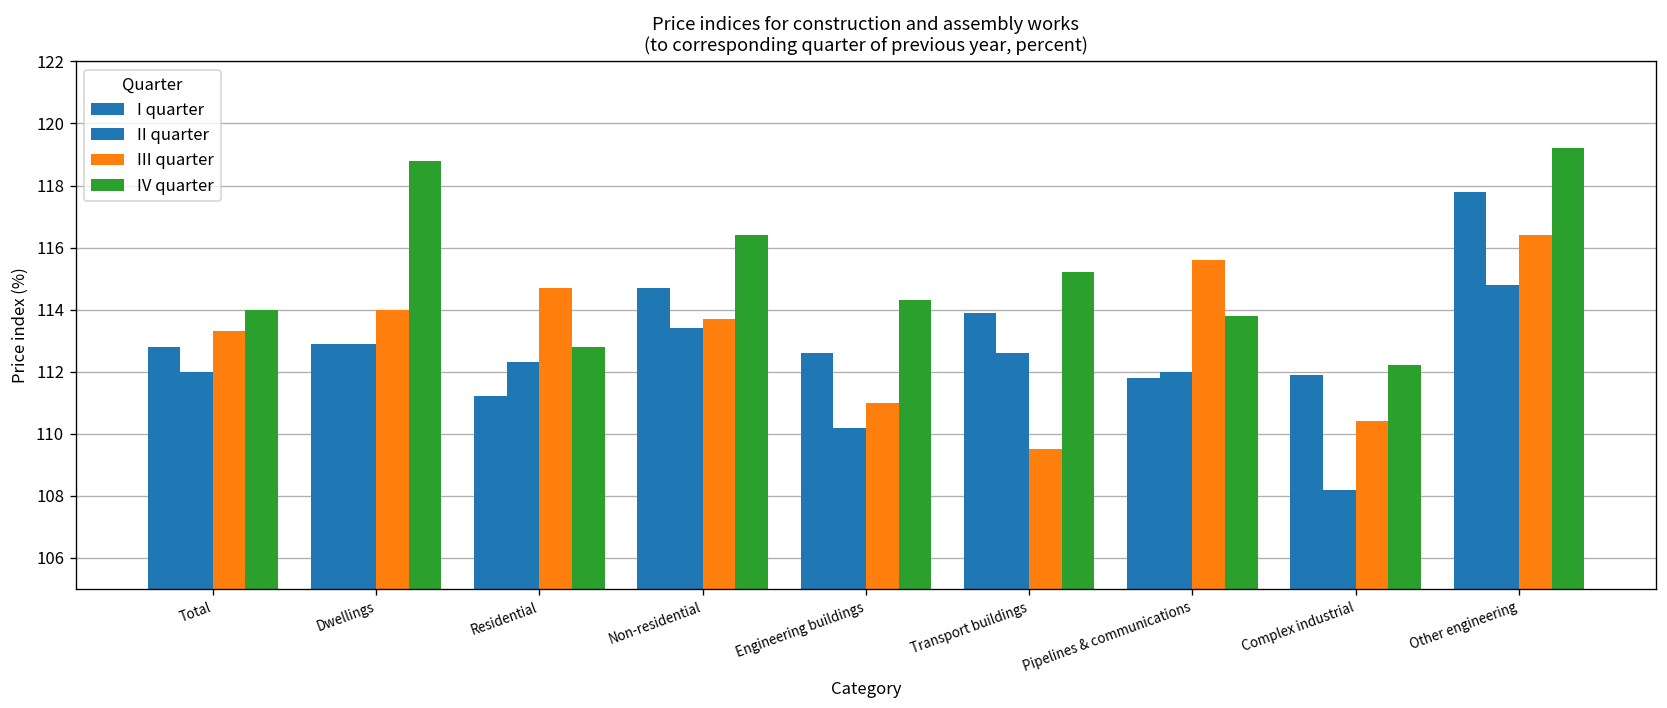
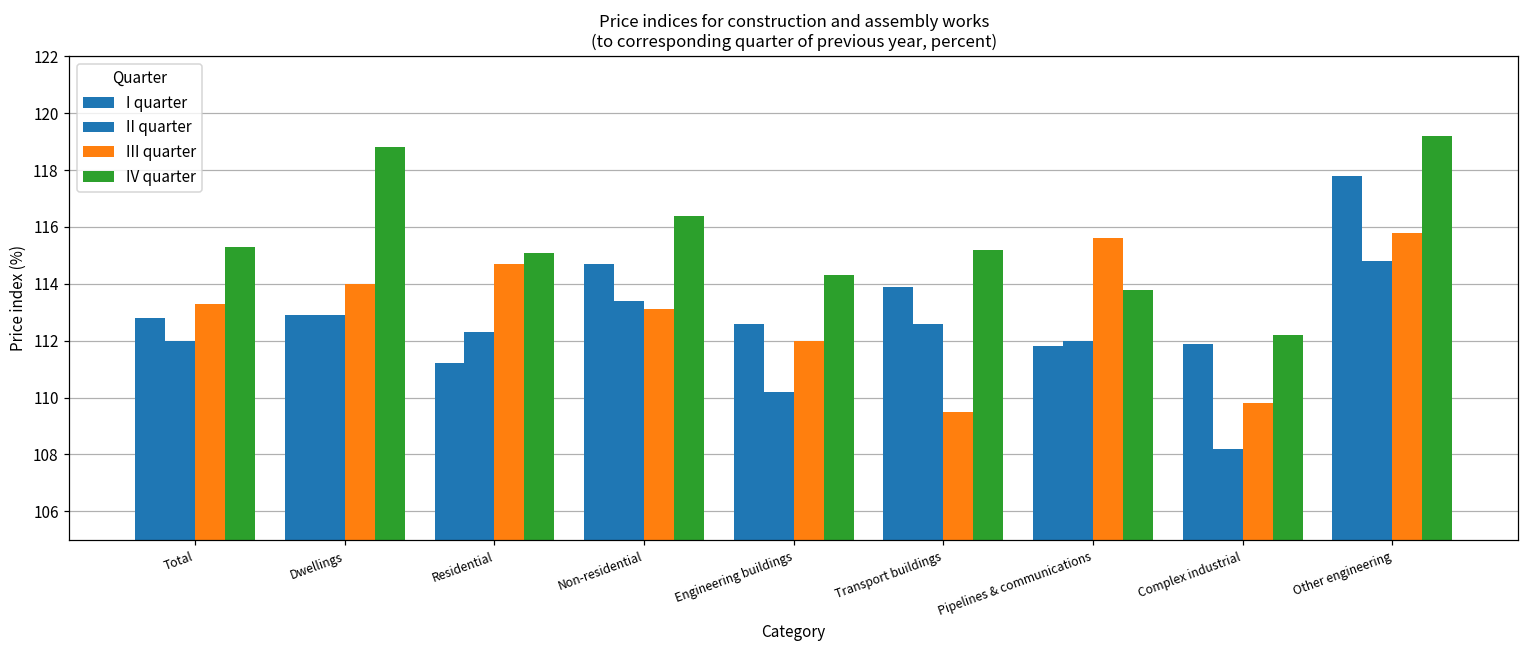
  {
    "III quarter": {
      "Total": 113.3,
      "Dwellings": 114.0,
      "Residential": 114.7,
-     "Non-residential": 113.7,
-     "Engineering buildings": 111,
+     "Non-residential": 113.1,
+     "Engineering buildings": 112,
      "Transport buildings": 109.5,
      "Pipelines & communications": 115.6,
-     "Complex industrial": 110.4,
-     "Other engineering": 116.4
+     "Complex industrial": 109.8,
+     "Other engineering": 115.8
    },
    "IV quarter": {
-     "Total": 114.0,
+     "Total": 115.3,
      "Dwellings": 118.8,
-     "Residential": 112.8,
+     "Residential": 115.1,
      "Non-residential": 116.4,
      "Engineering buildings": 114.3,
      "Transport buildings": 115.2,
      "Pipelines & communications": 113.8,
      "Complex industrial": 112.2,
      "Other engineering": 119.2
    }
  }
